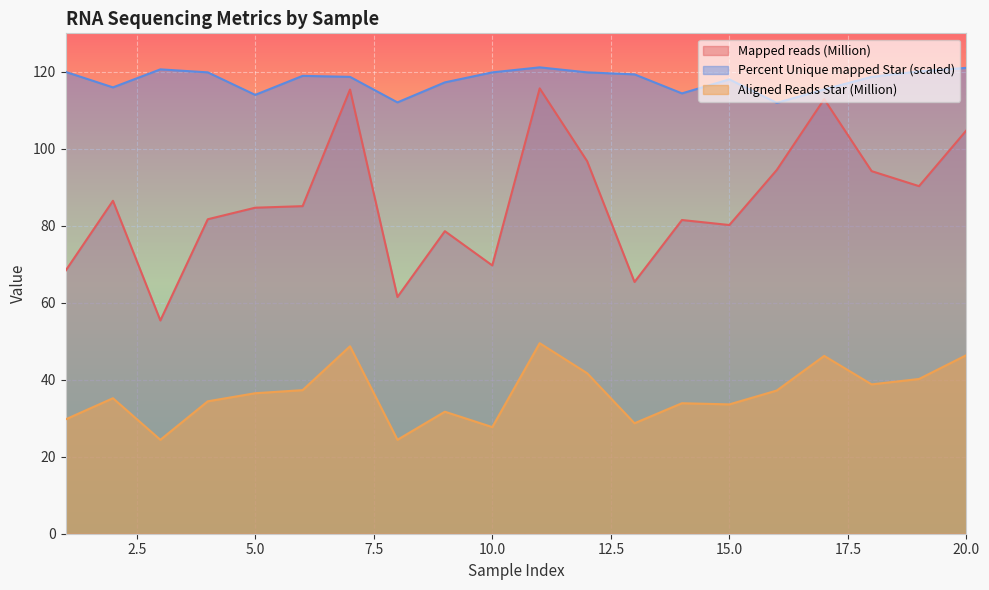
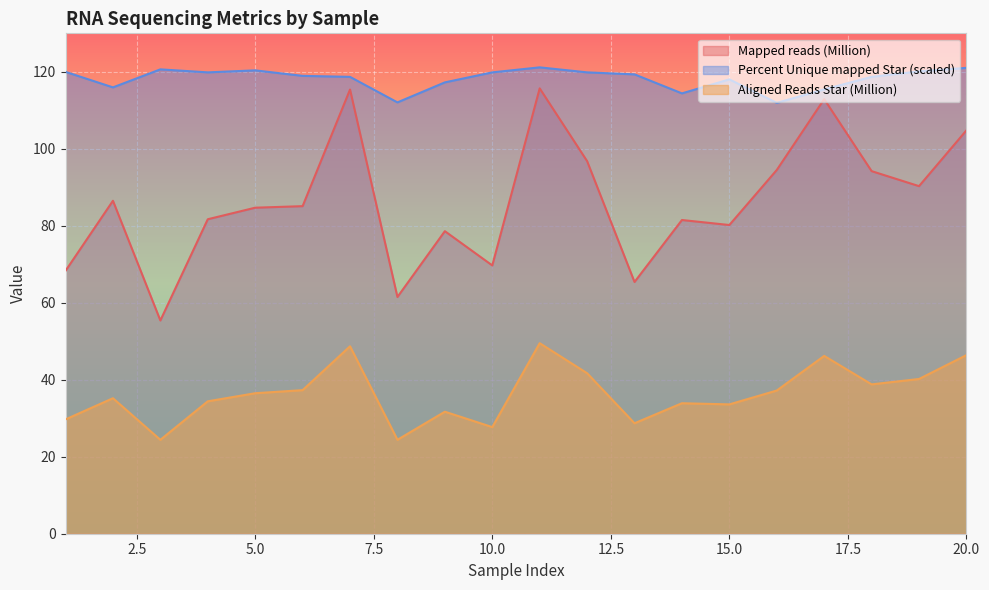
  {
    "Percent Unique mapped Star (scaled)": {
-     "5.0": 114,
+     "5.0": 120,
      "10.0": 120,
      "20.0": 121
    }
  }
